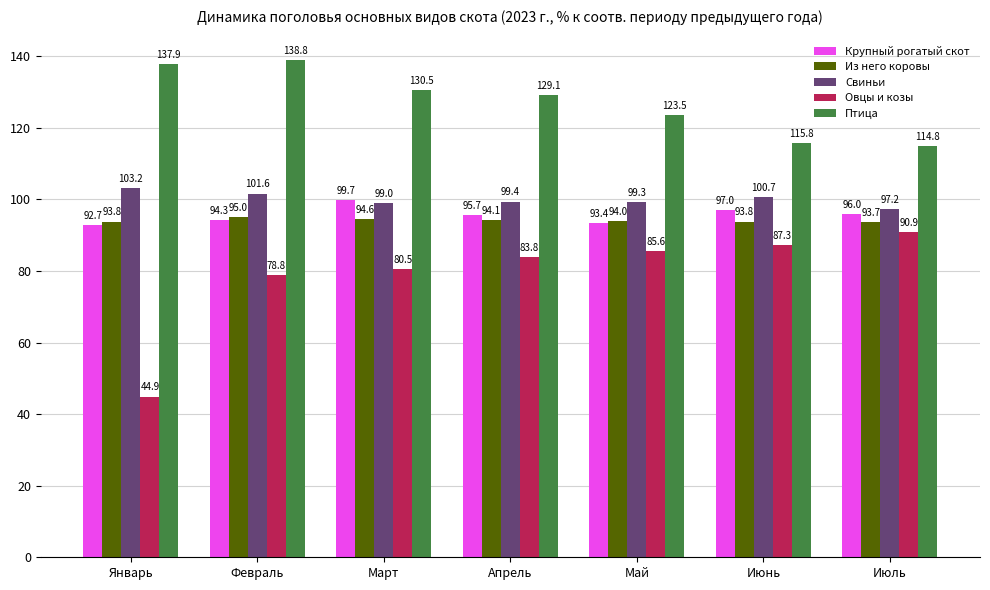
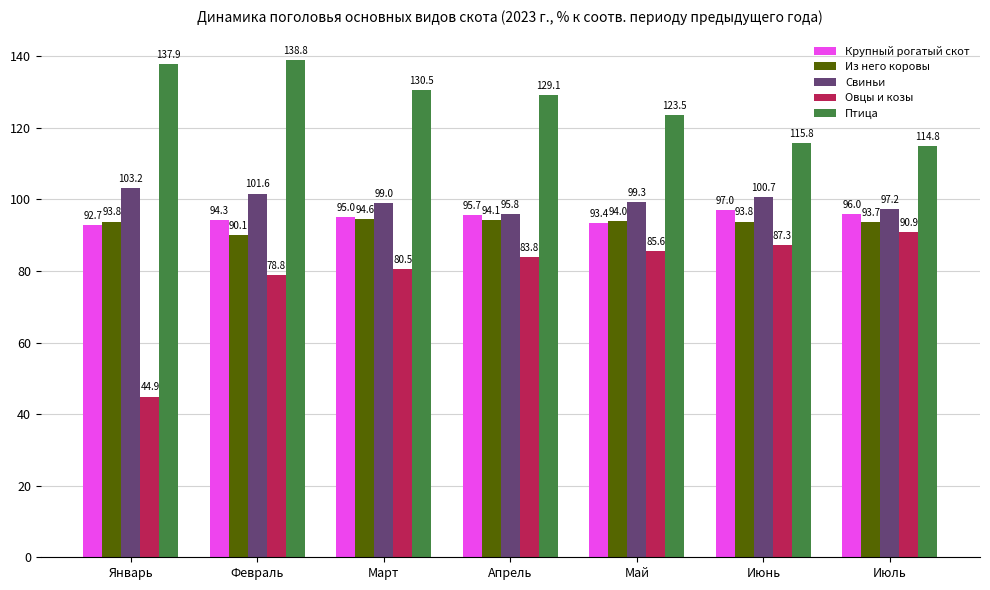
  {
    "Крупный рогатый скот": {
      "Январь": 92.7,
      "Февраль": 94.3,
-     "Март": 99.7,
+     "Март": 95.0,
      "Апрель": 95.7,
      "Май": 93.4,
      "Июнь": 97.0,
      "Июль": 96.0
    },
    "Из него коровы": {
      "Январь": 93.8,
-     "Февраль": 95.0,
+     "Февраль": 90.1,
      "Март": 94.6,
      "Апрель": 94.1,
      "Май": 94.0,
      "Июнь": 93.8,
      "Июль": 93.7
    },
    "Свиньи": {
      "Январь": 103.2,
      "Февраль": 101.6,
      "Март": 99.0,
-     "Апрель": 99.4,
+     "Апрель": 95.8,
      "Май": 99.3,
      "Июнь": 100.7,
      "Июль": 97.2
    },
    "Овцы и козы": {
      "Январь": 44.9,
      "Февраль": 78.8,
      "Март": 80.5,
      "Апрель": 83.8,
      "Май": 85.6,
      "Июнь": 87.3,
      "Июль": 90.9
    },
    "Птица": {
      "Январь": 137.9,
      "Февраль": 138.8,
      "Март": 130.5,
      "Апрель": 129.1,
      "Май": 123.5,
      "Июнь": 115.8,
      "Июль": 114.8
    }
  }
